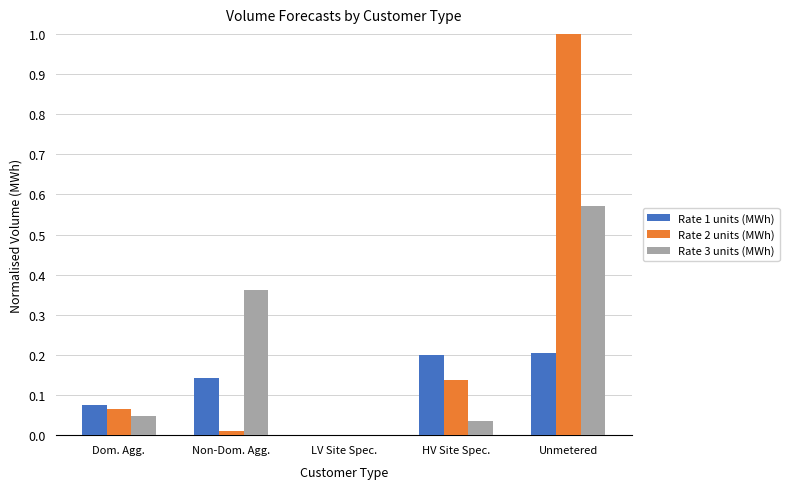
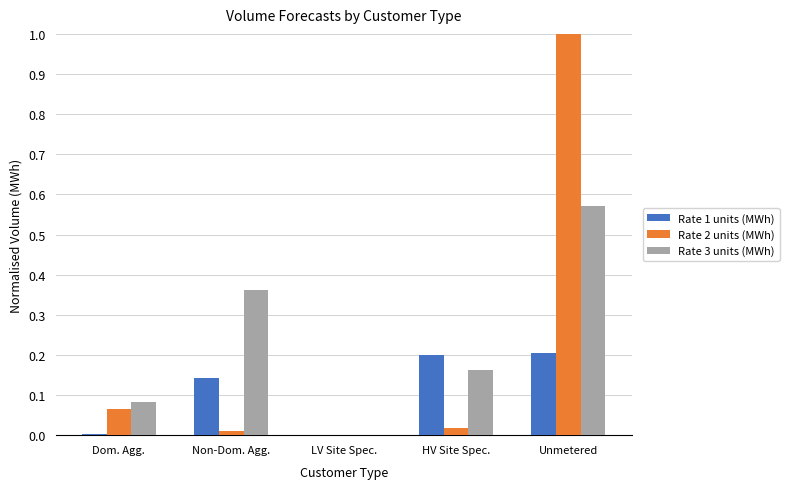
  {
    "Rate 1 units (MWh)": {
-     "Dom. Agg.": 0.08,
+     "Dom. Agg.": 0.00,
      "Non-Dom. Agg.": 0.14,
      "HV Site Spec.": 0.20,
      "Unmetered": 0.20
    },
    "Rate 2 units (MWh)": {
      "Dom. Agg.": 0.06,
      "Non-Dom. Agg.": 0.01,
-     "HV Site Spec.": 0.14,
+     "HV Site Spec.": 0.02,
      "Unmetered": 1.00
    },
    "Rate 3 units (MWh)": {
-     "Dom. Agg.": 0.05,
+     "Dom. Agg.": 0.08,
      "Non-Dom. Agg.": 0.36,
-     "HV Site Spec.": 0.04,
+     "HV Site Spec.": 0.16,
      "Unmetered": 0.57
    }
  }
